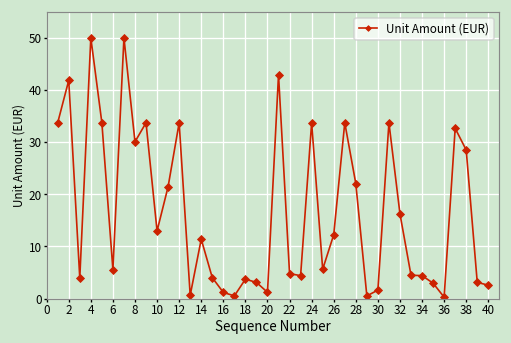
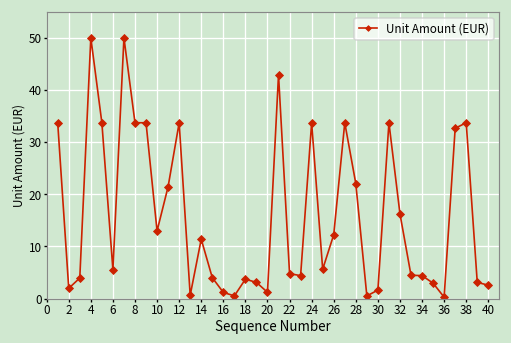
  {
-   "2": 42,
+   "2": 2,
    "4": 50,
    "6": 6,
-   "8": 30,
+   "8": 34,
    "10": 13,
    "12": 34,
    "14": 11,
    "16": 1,
    "18": 4,
    "20": 1,
    "22": 5,
    "24": 34,
    "26": 12,
    "28": 22,
    "30": 2,
    "32": 16,
    "34": 4,
    "36": 0,
-   "38": 28,
+   "38": 34,
    "40": 3
  }
